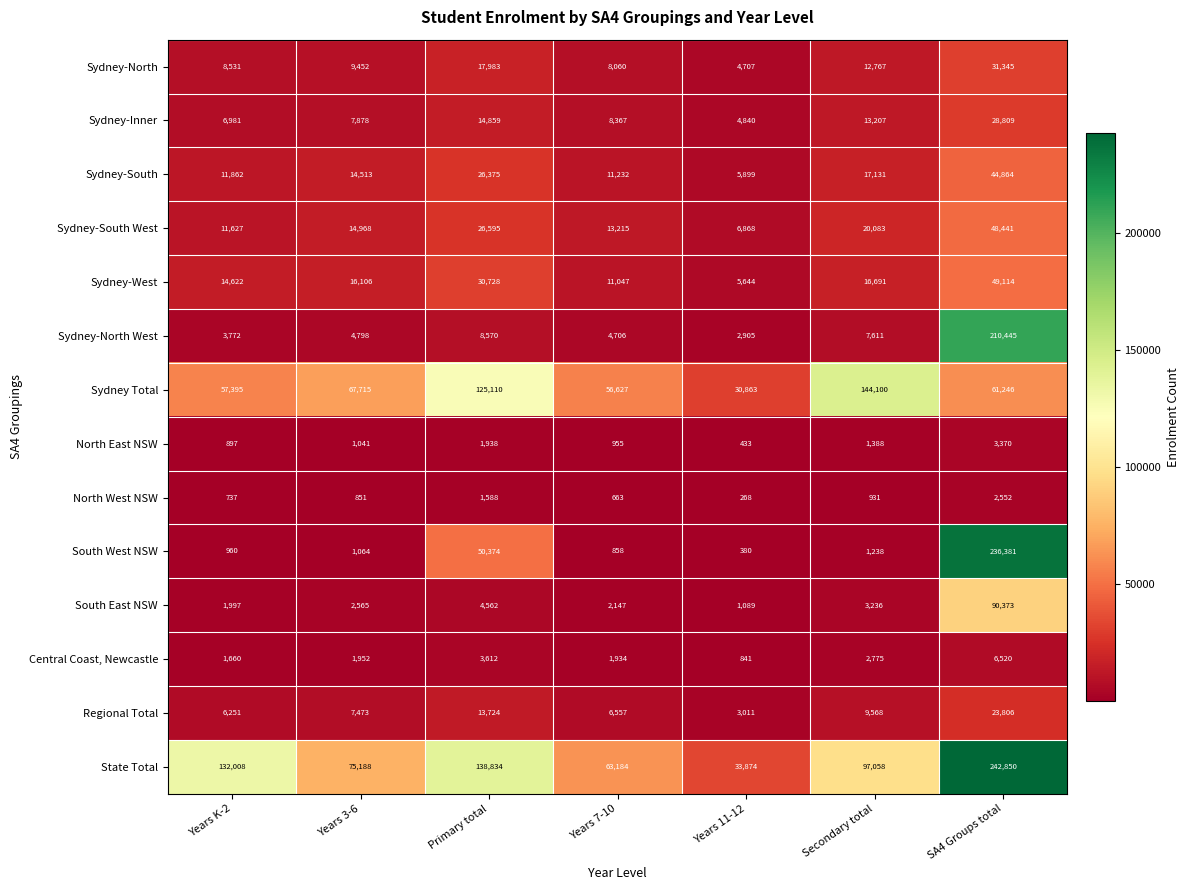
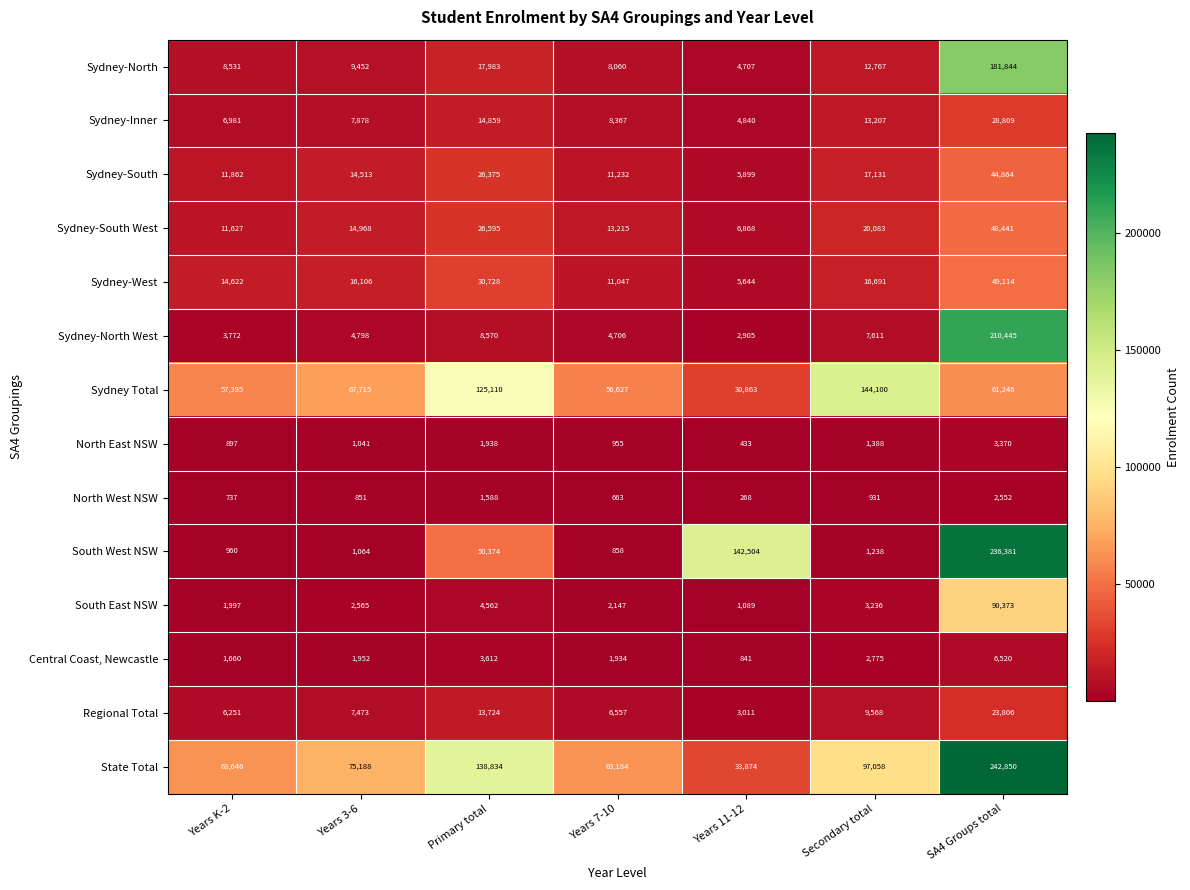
  {
    "Sydney-North": {
      "Years K-2": "8,531",
      "Years 3-6": "9,452",
      "Primary total": "17,983",
      "Years 7-10": "8,060",
      "Years 11-12": "4,707",
      "Secondary total": "12,767",
-     "SA4 Groups total": "31,345"
+     "SA4 Groups total": "181,844"
    },
    "Sydney-Inner": {
      "Years K-2": "6,981",
      "Years 3-6": "7,878",
      "Primary total": "14,859",
      "Years 7-10": "8,367",
      "Years 11-12": "4,840",
      "Secondary total": "13,207",
      "SA4 Groups total": "28,809"
    },
    "Sydney-South": {
      "Years K-2": "11,862",
      "Years 3-6": "14,513",
      "Primary total": "26,375",
      "Years 7-10": "11,232",
      "Years 11-12": "5,899",
      "Secondary total": "17,131",
      "SA4 Groups total": "44,864"
    },
    "Sydney-South West": {
      "Years K-2": "11,627",
      "Years 3-6": "14,968",
      "Primary total": "26,595",
      "Years 7-10": "13,215",
      "Years 11-12": "6,868",
      "Secondary total": "20,083",
      "SA4 Groups total": "48,441"
    },
    "Sydney-West": {
      "Years K-2": "14,622",
      "Years 3-6": "16,106",
      "Primary total": "30,728",
      "Years 7-10": "11,047",
      "Years 11-12": "5,644",
      "Secondary total": "16,691",
      "SA4 Groups total": "49,114"
    },
    "Sydney-North West": {
      "Years K-2": "3,772",
      "Years 3-6": "4,798",
      "Primary total": "8,570",
      "Years 7-10": "4,706",
      "Years 11-12": "2,905",
      "Secondary total": "7,611",
      "SA4 Groups total": "210,445"
    },
    "Sydney Total": {
      "Years K-2": "57,395",
      "Years 3-6": "67,715",
      "Primary total": "125,110",
      "Years 7-10": "56,627",
      "Years 11-12": "30,863",
      "Secondary total": "144,100",
      "SA4 Groups total": "61,246"
    },
    "North East NSW": {
      "Years K-2": "897",
      "Years 3-6": "1,041",
      "Primary total": "1,938",
      "Years 7-10": "955",
      "Years 11-12": "433",
      "Secondary total": "1,388",
      "SA4 Groups total": "3,370"
    },
    "North West NSW": {
      "Years K-2": "737",
      "Years 3-6": "851",
      "Primary total": "1,588",
      "Years 7-10": "663",
      "Years 11-12": "268",
      "Secondary total": "931",
      "SA4 Groups total": "2,552"
    },
    "South West NSW": {
      "Years K-2": "960",
      "Years 3-6": "1,064",
      "Primary total": "50,374",
      "Years 7-10": "858",
-     "Years 11-12": "380",
+     "Years 11-12": "142,504",
      "Secondary total": "1,238",
      "SA4 Groups total": "236,381"
    },
    "South East NSW": {
      "Years K-2": "1,997",
      "Years 3-6": "2,565",
      "Primary total": "4,562",
      "Years 7-10": "2,147",
      "Years 11-12": "1,089",
      "Secondary total": "3,236",
      "SA4 Groups total": "90,373"
    },
    "Central Coast, Newcastle": {
      "Years K-2": "1,660",
      "Years 3-6": "1,952",
      "Primary total": "3,612",
      "Years 7-10": "1,934",
      "Years 11-12": "841",
      "Secondary total": "2,775",
      "SA4 Groups total": "6,520"
    },
    "Regional Total": {
      "Years K-2": "6,251",
      "Years 3-6": "7,473",
      "Primary total": "13,724",
      "Years 7-10": "6,557",
      "Years 11-12": "3,011",
      "Secondary total": "9,568",
      "SA4 Groups total": "23,806"
    },
    "State Total": {
-     "Years K-2": "132,008",
+     "Years K-2": "63,646",
      "Years 3-6": "75,188",
      "Primary total": "138,834",
      "Years 7-10": "63,184",
      "Years 11-12": "33,874",
      "Secondary total": "97,058",
      "SA4 Groups total": "242,850"
    }
  }
